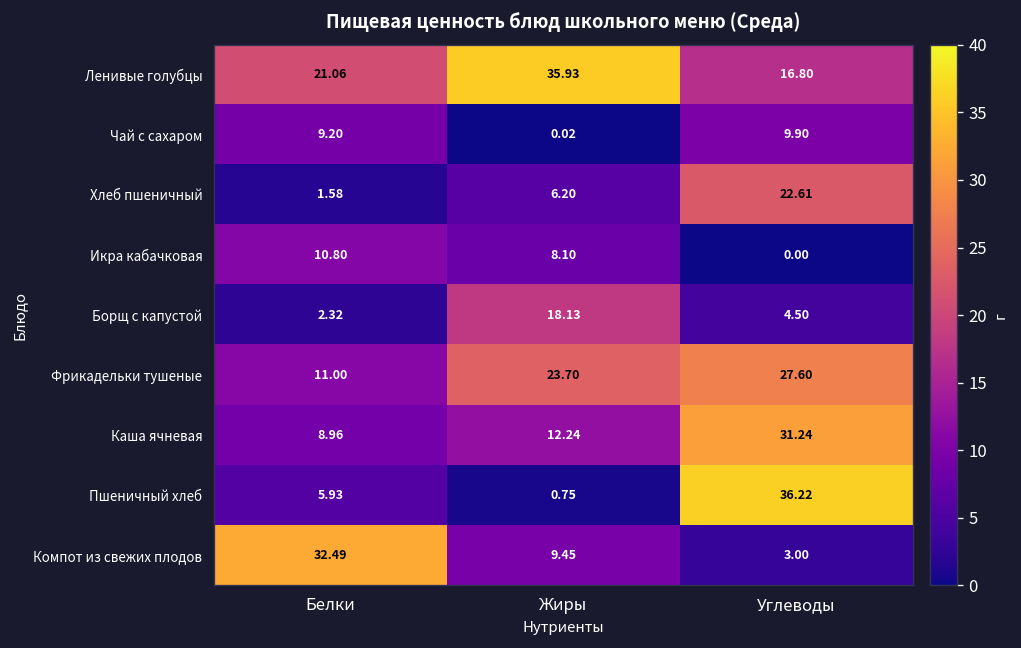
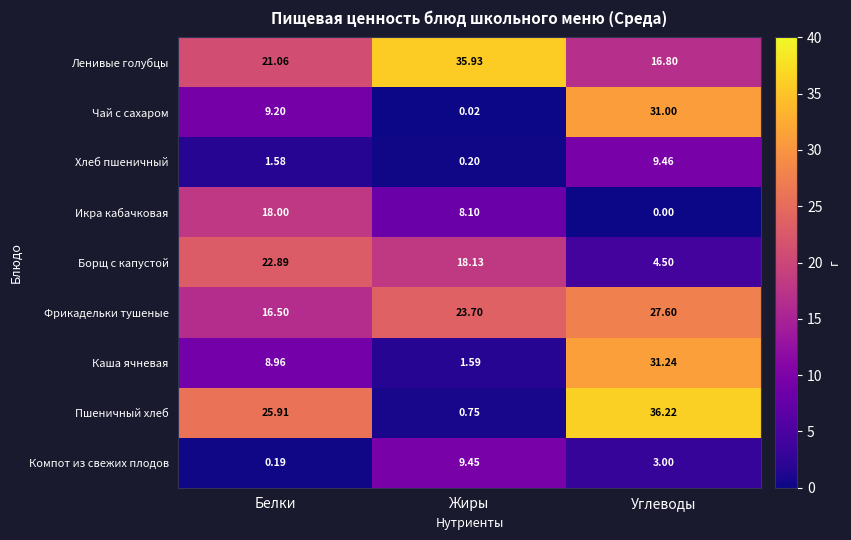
  {
    "Ленивые голубцы": {
      "Белки": 21.06,
      "Жиры": 35.93,
      "Углеводы": 16.80
    },
    "Чай с сахаром": {
      "Белки": 9.20,
      "Жиры": 0.02,
-     "Углеводы": 9.90
+     "Углеводы": 31.00
    },
    "Хлеб пшеничный": {
      "Белки": 1.58,
-     "Жиры": 6.20,
-     "Углеводы": 22.61
+     "Жиры": 0.20,
+     "Углеводы": 9.46
    },
    "Икра кабачковая": {
-     "Белки": 10.80,
+     "Белки": 18.00,
      "Жиры": 8.10,
      "Углеводы": 0.00
    },
    "Борщ с капустой": {
-     "Белки": 2.32,
+     "Белки": 22.89,
      "Жиры": 18.13,
      "Углеводы": 4.50
    },
    "Фрикадельки тушеные": {
-     "Белки": 11.00,
+     "Белки": 16.50,
      "Жиры": 23.70,
      "Углеводы": 27.60
    },
    "Каша ячневая": {
      "Белки": 8.96,
-     "Жиры": 12.24,
+     "Жиры": 1.59,
      "Углеводы": 31.24
    },
    "Пшеничный хлеб": {
-     "Белки": 5.93,
+     "Белки": 25.91,
      "Жиры": 0.75,
      "Углеводы": 36.22
    },
    "Компот из свежих плодов": {
-     "Белки": 32.49,
+     "Белки": 0.19,
      "Жиры": 9.45,
      "Углеводы": 3.00
    }
  }
